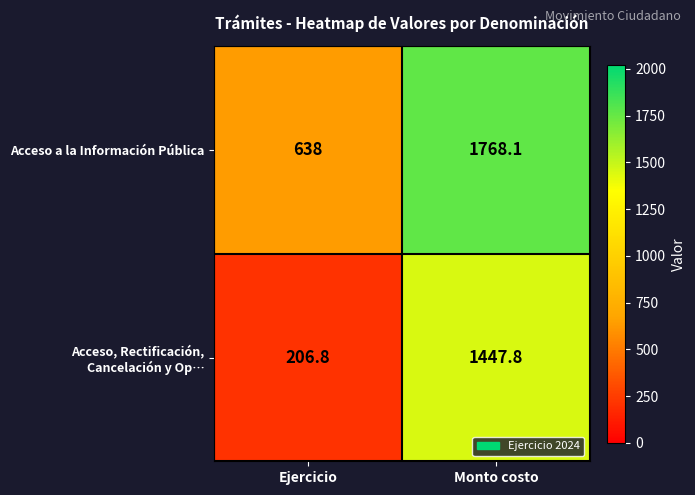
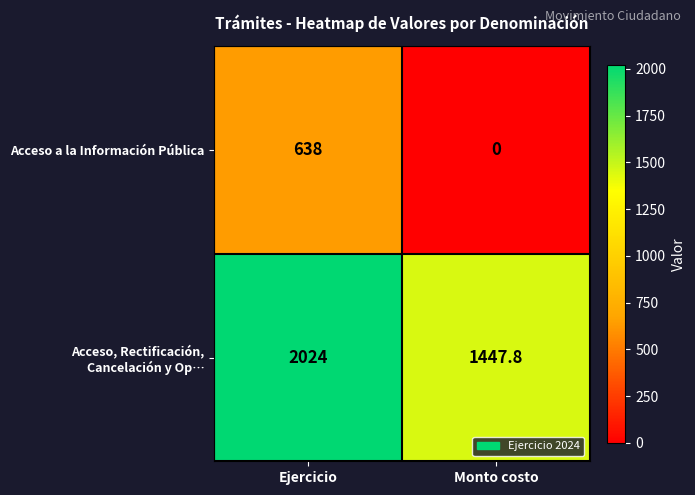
  {
    "Acceso a la Información Pública": {
      "Ejercicio": 638,
-     "Monto costo": 1768.1
+     "Monto costo": 0
    },
    "Acceso, Rectificación, Cancelación y Op…": {
-     "Ejercicio": 206.8,
+     "Ejercicio": 2024,
      "Monto costo": 1447.8
    }
  }
